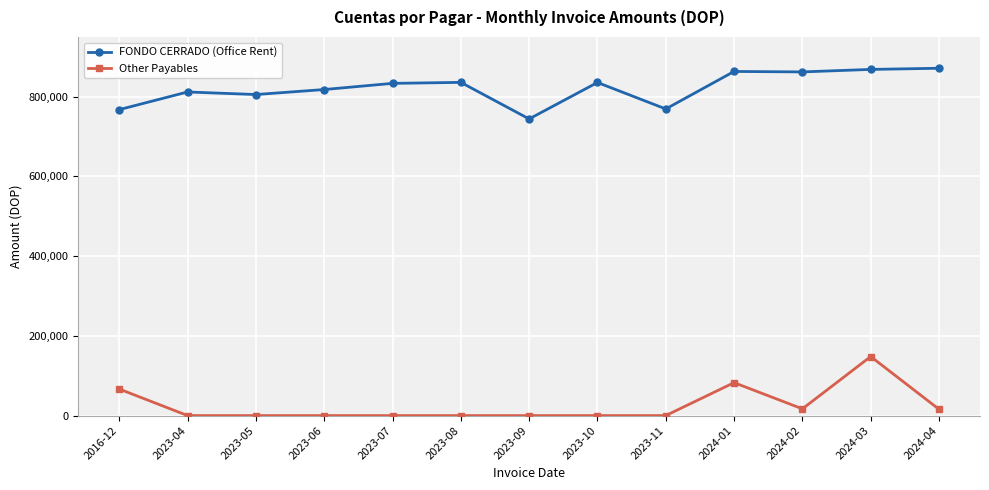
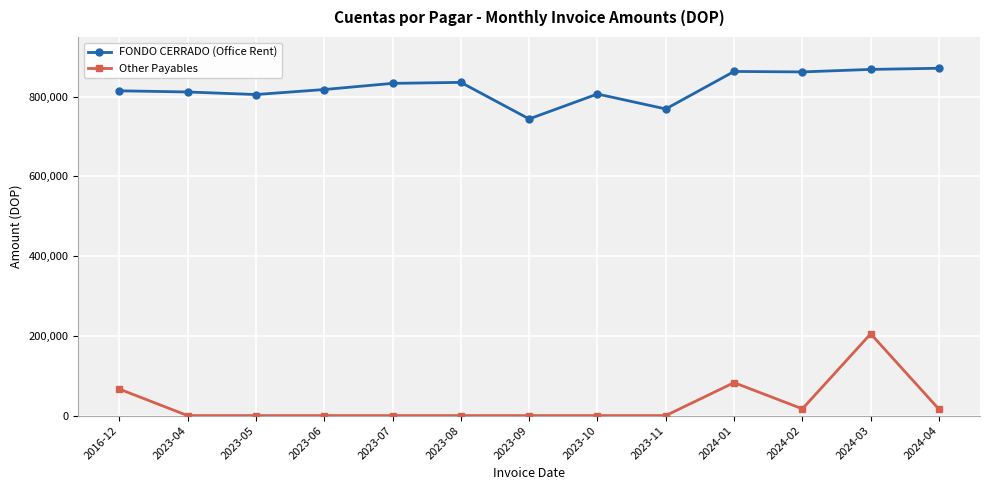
  {
    "FONDO CERRADO (Office Rent)": {
-     "2016-12": "770,000",
+     "2016-12": "810,000",
      "2023-04": "810,000",
      "2023-05": "810,000",
      "2023-06": "820,000",
      "2023-07": "830,000",
      "2023-08": "840,000",
      "2023-09": "740,000",
-     "2023-10": "840,000",
+     "2023-10": "810,000",
      "2023-11": "770,000",
      "2024-01": "860,000",
      "2024-02": "860,000",
      "2024-03": "870,000",
      "2024-04": "870,000"
    },
    "Other Payables": {
      "2016-12": "70,000",
      "2023-04": "0",
      "2023-05": "0",
      "2023-06": "0",
      "2023-07": "0",
      "2023-08": "0",
      "2023-09": "0",
      "2023-10": "0",
      "2023-11": "0",
      "2024-01": "80,000",
      "2024-02": "20,000",
-     "2024-03": "150,000",
+     "2024-03": "210,000",
      "2024-04": "20,000"
    }
  }
